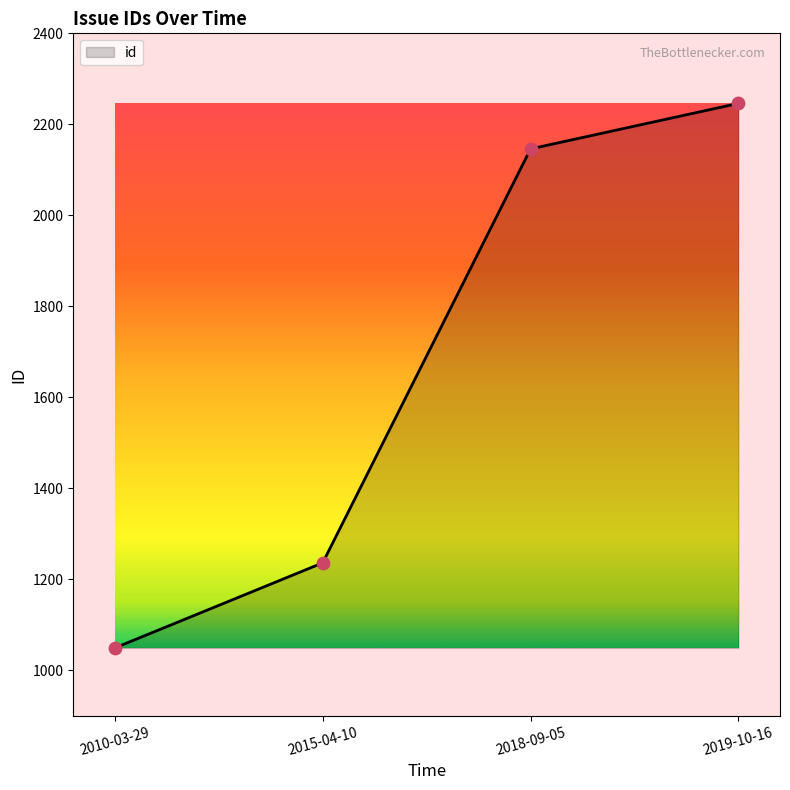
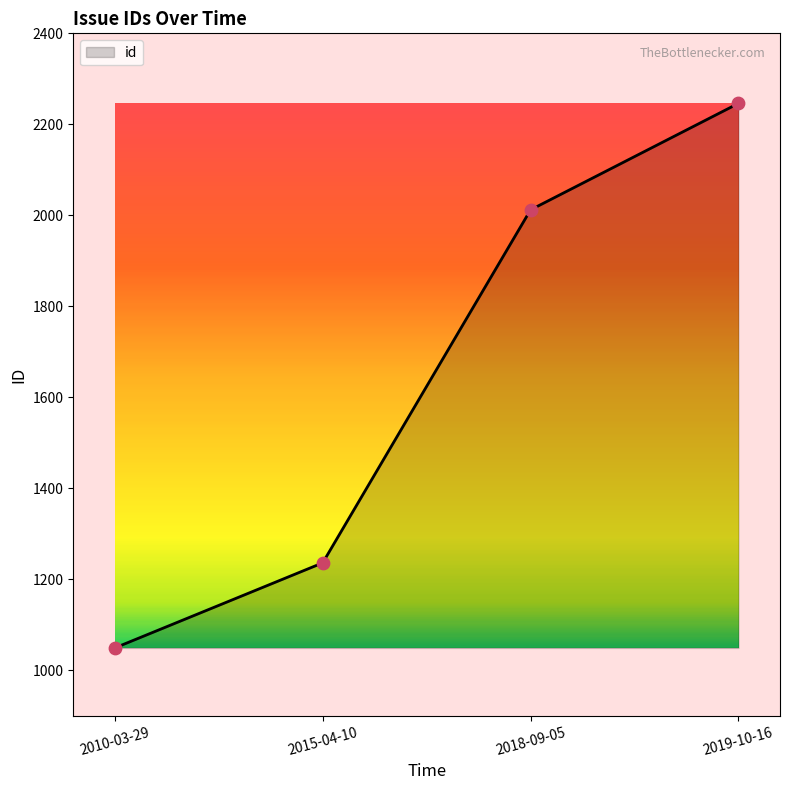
  {
    "2010-03-29": 1050,
    "2015-04-10": 1240,
-   "2018-09-05": 2150,
+   "2018-09-05": 2010,
    "2019-10-16": 2250
  }
